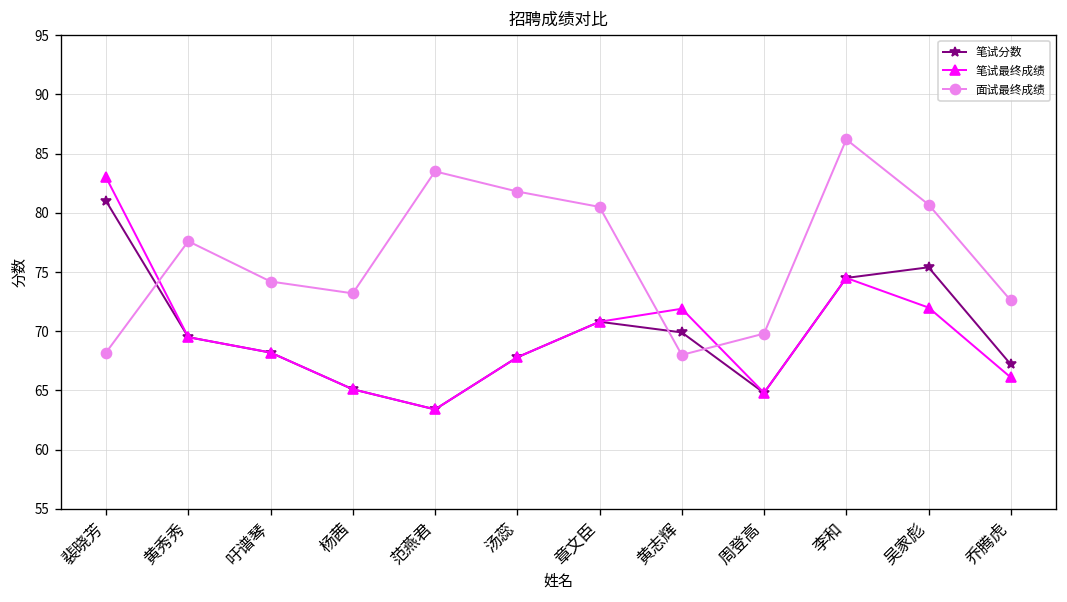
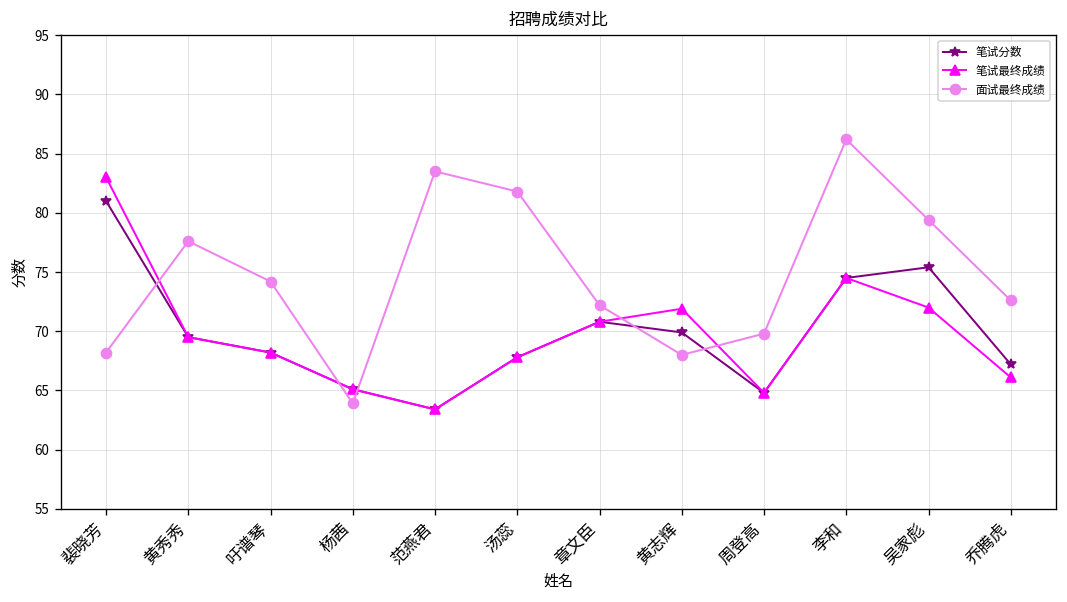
  {
    "笔试分数": {
      "裴晓芳": 81,
      "黄志辉": 70,
      "吴家彪": 75,
      "乔腾虎": 67
    },
    "笔试最终成绩": {
      "裴晓芳": 83,
      "黄志辉": 72,
      "吴家彪": 72,
      "乔腾虎": 66
    },
    "面试最终成绩": {
      "裴晓芳": 68,
      "黄秀秀": 78,
      "吁谱琴": 74,
-     "杨茜": 73,
+     "杨茜": 64,
      "范燕君": 84,
      "汤蕊": 82,
-     "章文臣": 81,
+     "章文臣": 72,
      "黄志辉": 68,
      "周登高": 70,
      "李和": 86,
-     "吴家彪": 81,
+     "吴家彪": 79,
      "乔腾虎": 73
    }
  }
